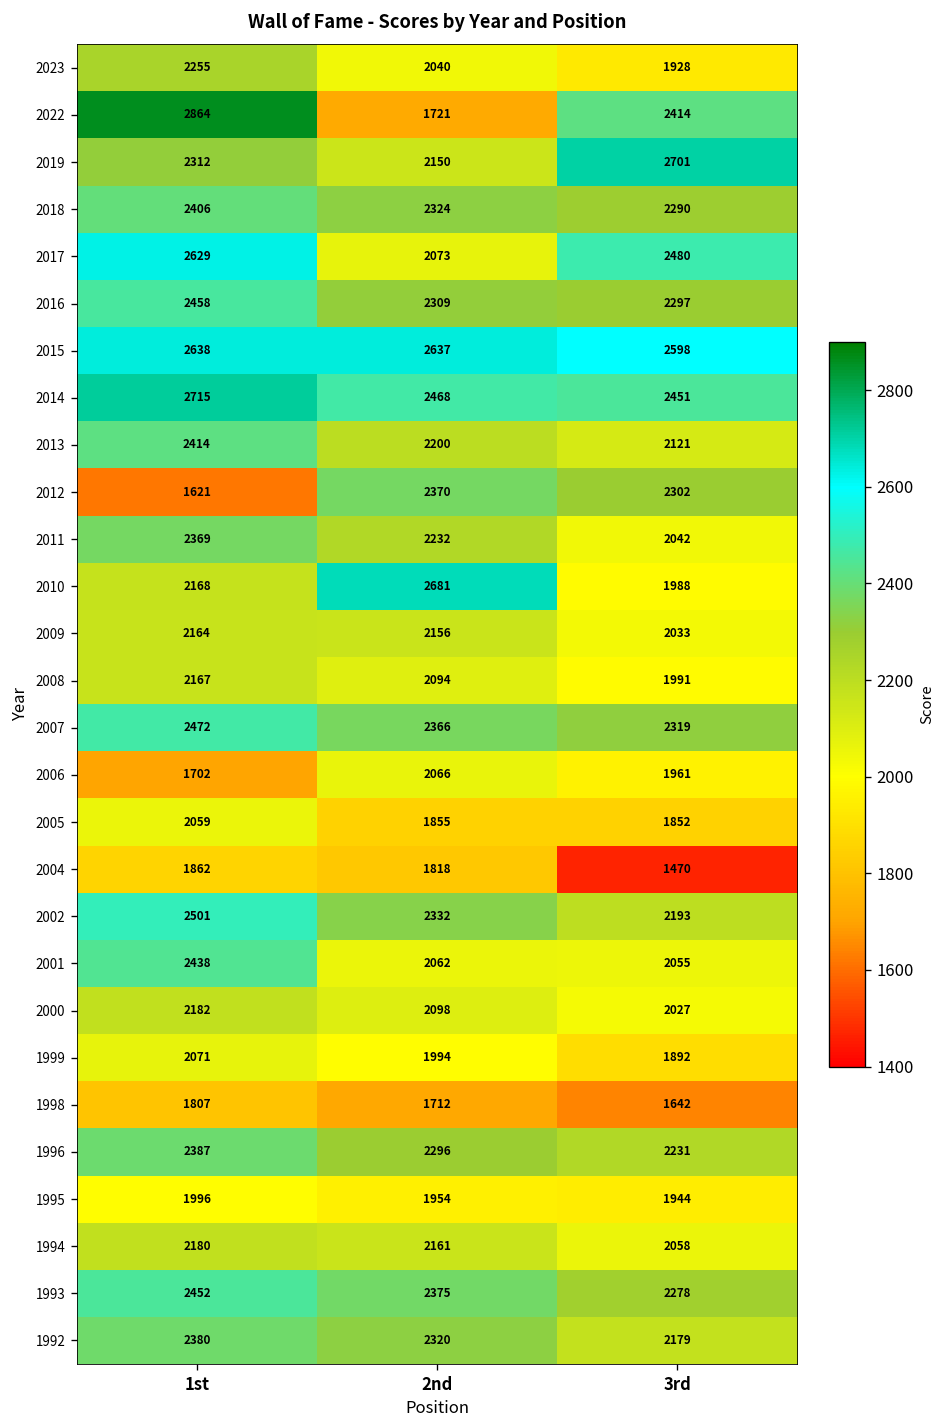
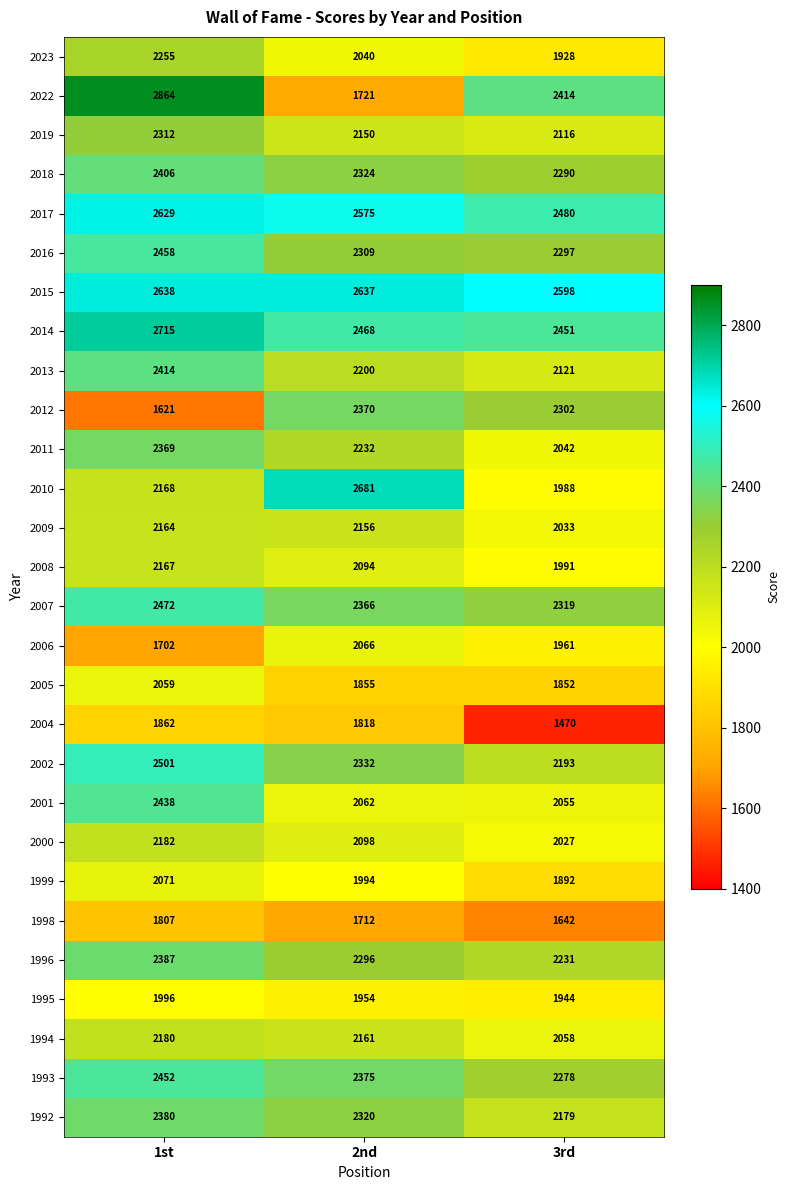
  {
    "2023": {
      "1st": 2255,
      "2nd": 2040,
      "3rd": 1928
    },
    "2022": {
      "1st": 2864,
      "2nd": 1721,
      "3rd": 2414
    },
    "2019": {
      "1st": 2312,
      "2nd": 2150,
-     "3rd": 2701
+     "3rd": 2116
    },
    "2018": {
      "1st": 2406,
      "2nd": 2324,
      "3rd": 2290
    },
    "2017": {
      "1st": 2629,
-     "2nd": 2073,
+     "2nd": 2575,
      "3rd": 2480
    },
    "2016": {
      "1st": 2458,
      "2nd": 2309,
      "3rd": 2297
    },
    "2015": {
      "1st": 2638,
      "2nd": 2637,
      "3rd": 2598
    },
    "2014": {
      "1st": 2715,
      "2nd": 2468,
      "3rd": 2451
    },
    "2013": {
      "1st": 2414,
      "2nd": 2200,
      "3rd": 2121
    },
    "2012": {
      "1st": 1621,
      "2nd": 2370,
      "3rd": 2302
    },
    "2011": {
      "1st": 2369,
      "2nd": 2232,
      "3rd": 2042
    },
    "2010": {
      "1st": 2168,
      "2nd": 2681,
      "3rd": 1988
    },
    "2009": {
      "1st": 2164,
      "2nd": 2156,
      "3rd": 2033
    },
    "2008": {
      "1st": 2167,
      "2nd": 2094,
      "3rd": 1991
    },
    "2007": {
      "1st": 2472,
      "2nd": 2366,
      "3rd": 2319
    },
    "2006": {
      "1st": 1702,
      "2nd": 2066,
      "3rd": 1961
    },
    "2005": {
      "1st": 2059,
      "2nd": 1855,
      "3rd": 1852
    },
    "2004": {
      "1st": 1862,
      "2nd": 1818,
      "3rd": 1470
    },
    "2002": {
      "1st": 2501,
      "2nd": 2332,
      "3rd": 2193
    },
    "2001": {
      "1st": 2438,
      "2nd": 2062,
      "3rd": 2055
    },
    "2000": {
      "1st": 2182,
      "2nd": 2098,
      "3rd": 2027
    },
    "1999": {
      "1st": 2071,
      "2nd": 1994,
      "3rd": 1892
    },
    "1998": {
      "1st": 1807,
      "2nd": 1712,
      "3rd": 1642
    },
    "1996": {
      "1st": 2387,
      "2nd": 2296,
      "3rd": 2231
    },
    "1995": {
      "1st": 1996,
      "2nd": 1954,
      "3rd": 1944
    },
    "1994": {
      "1st": 2180,
      "2nd": 2161,
      "3rd": 2058
    },
    "1993": {
      "1st": 2452,
      "2nd": 2375,
      "3rd": 2278
    },
    "1992": {
      "1st": 2380,
      "2nd": 2320,
      "3rd": 2179
    }
  }
